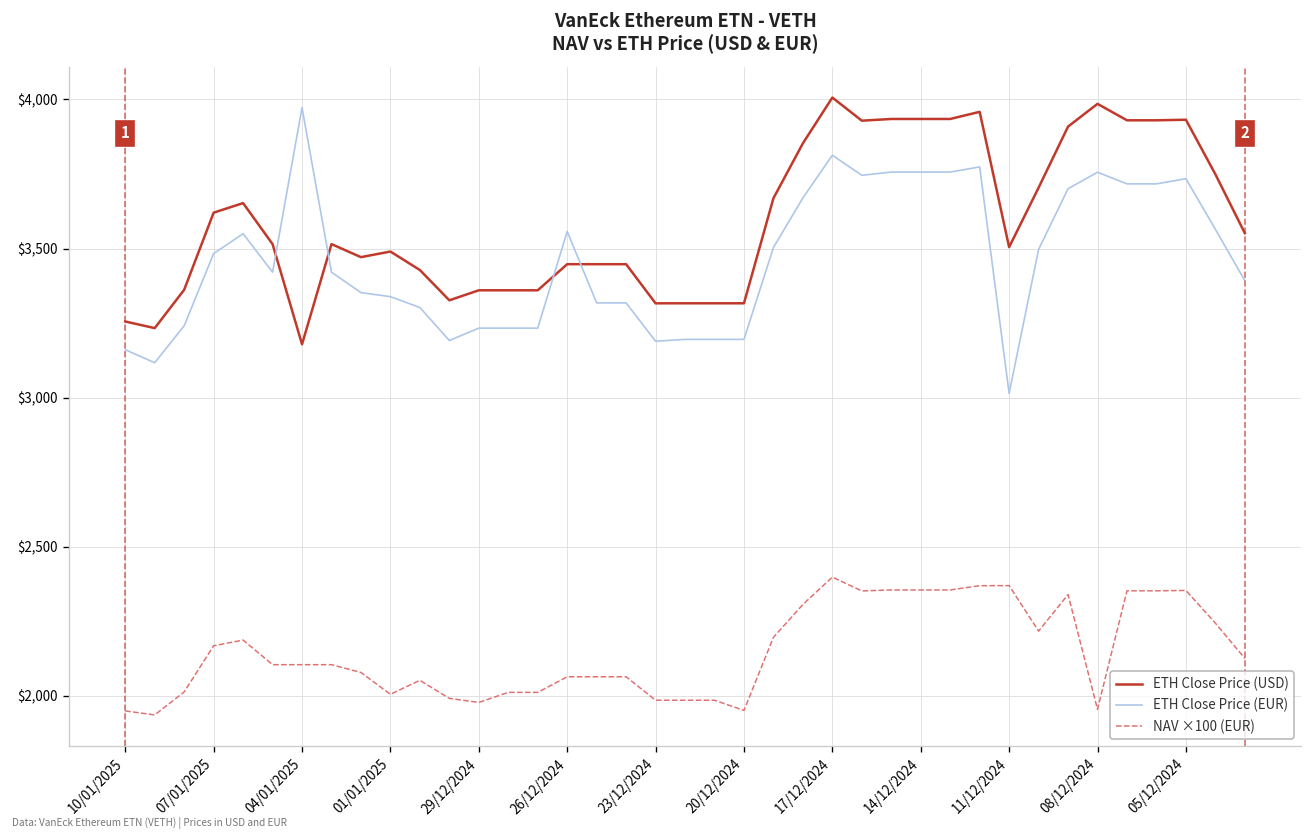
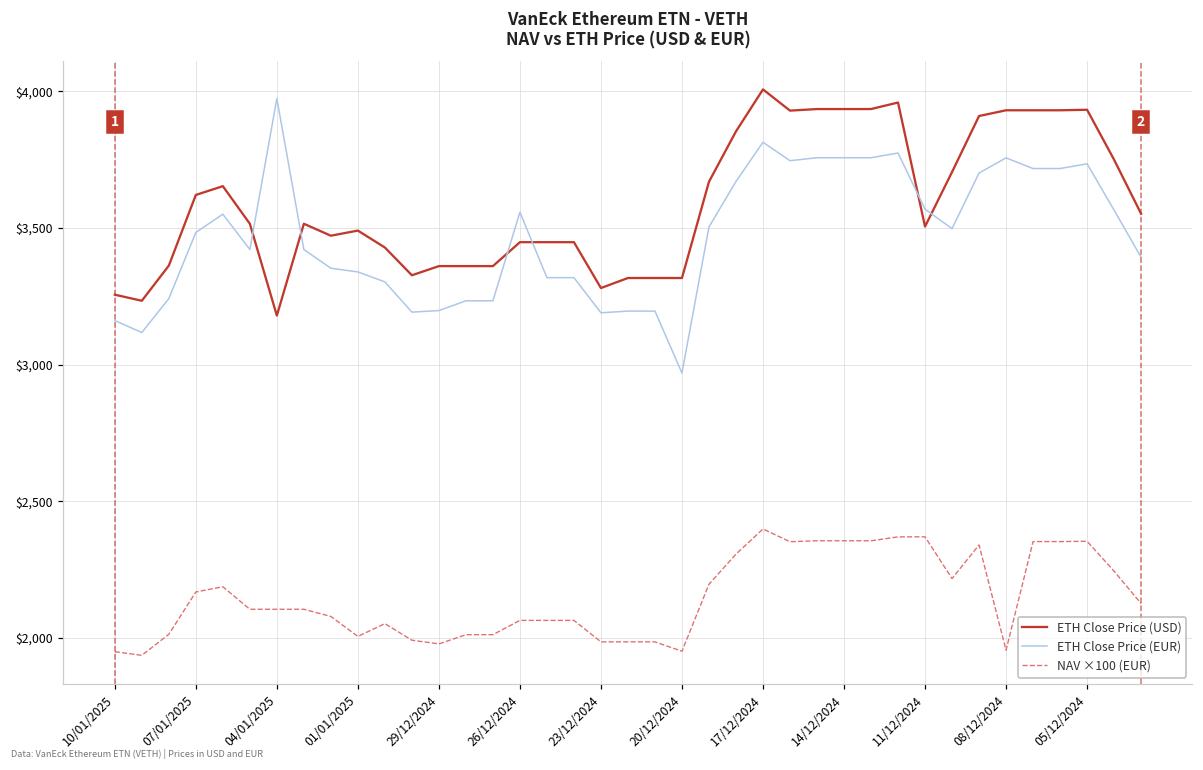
  {
    "ETH Close Price (USD)": {
      "10/01/2025": "$3,260",
      "07/01/2025": "$3,620",
      "04/01/2025": "$3,180",
      "01/01/2025": "$3,490",
      "29/12/2024": "$3,360",
      "26/12/2024": "$3,450",
-     "23/12/2024": "$3,320",
+     "23/12/2024": "$3,280",
      "20/12/2024": "$3,320",
      "17/12/2024": "$4,010",
      "14/12/2024": "$3,930",
      "11/12/2024": "$3,500",
-     "08/12/2024": "$3,990",
+     "08/12/2024": "$3,930",
      "05/12/2024": "$3,930"
    },
    "ETH Close Price (EUR)": {
      "10/01/2025": "$3,160",
      "07/01/2025": "$3,480",
      "04/01/2025": "$3,970",
      "01/01/2025": "$3,340",
-     "29/12/2024": "$3,230",
+     "29/12/2024": "$3,200",
      "26/12/2024": "$3,560",
      "23/12/2024": "$3,190",
-     "20/12/2024": "$3,200",
+     "20/12/2024": "$2,970",
      "17/12/2024": "$3,810",
      "14/12/2024": "$3,760",
-     "11/12/2024": "$3,010",
+     "11/12/2024": "$3,570",
      "08/12/2024": "$3,760",
      "05/12/2024": "$3,730"
    },
    "NAV ×100 (EUR)": {
      "10/01/2025": "$1,950",
      "07/01/2025": "$2,170",
      "04/01/2025": "$2,100",
      "01/01/2025": "$2,010",
      "29/12/2024": "$1,980",
      "26/12/2024": "$2,060",
      "23/12/2024": "$1,990",
      "20/12/2024": "$1,950",
      "17/12/2024": "$2,400",
      "14/12/2024": "$2,360",
      "11/12/2024": "$2,370",
      "08/12/2024": "$1,950",
      "05/12/2024": "$2,350"
    }
  }
